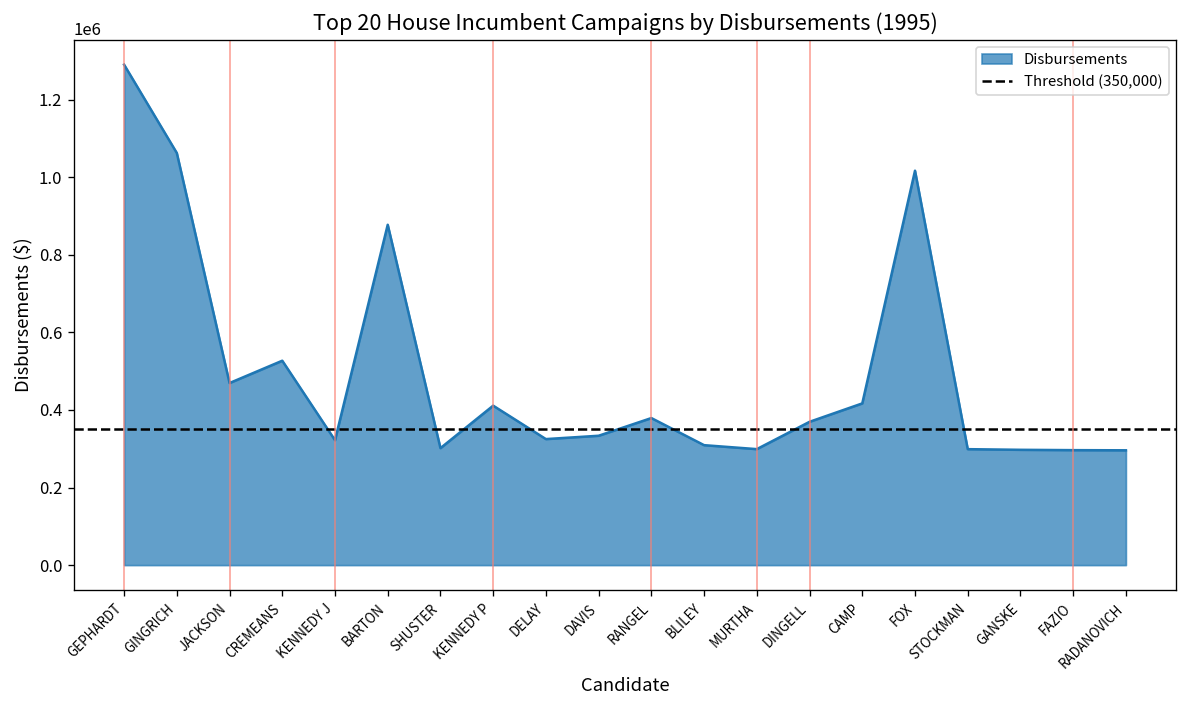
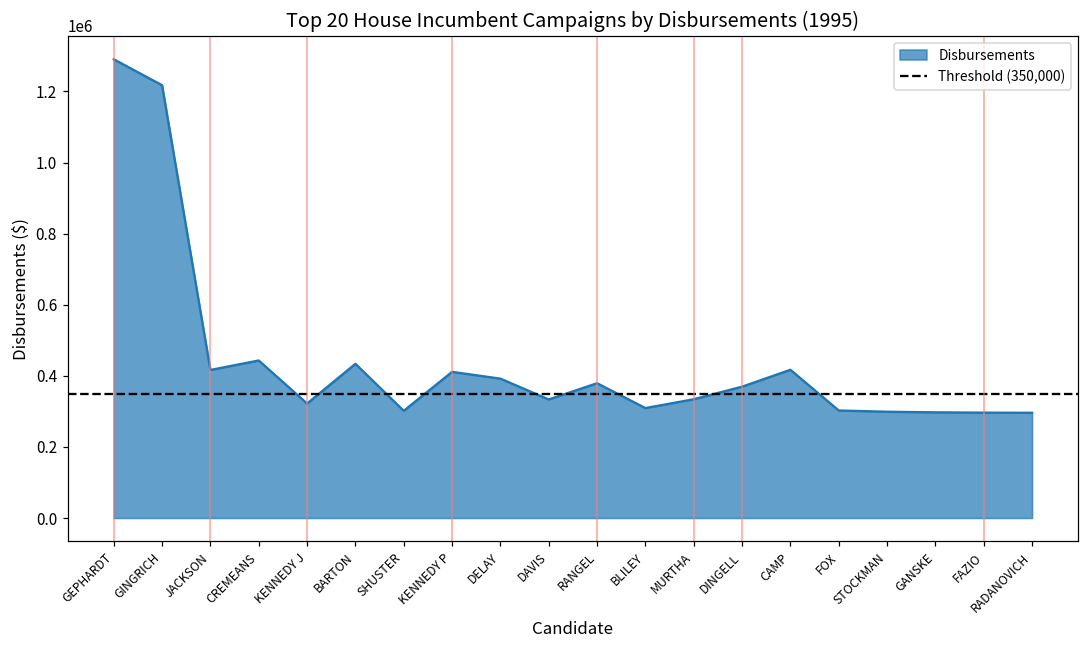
  {
    "GEPHARDT": 1290000,
-   "GINGRICH": 1060000,
-   "JACKSON": 470000,
-   "CREMEANS": 530000,
+   "GINGRICH": 1220000,
+   "JACKSON": 420000,
+   "CREMEANS": 440000,
    "KENNEDY J": 320000,
-   "BARTON": 880000,
+   "BARTON": 430000,
    "SHUSTER": 300000,
    "KENNEDY P": 410000,
-   "DELAY": 330000,
+   "DELAY": 390000,
    "DAVIS": 330000,
    "RANGEL": 380000,
    "BLILEY": 310000,
-   "MURTHA": 300000,
+   "MURTHA": 330000,
    "DINGELL": 370000,
    "CAMP": 420000,
-   "FOX": 1020000,
+   "FOX": 300000,
    "STOCKMAN": 300000,
    "GANSKE": 300000,
    "FAZIO": 300000,
    "RADANOVICH": 300000
  }
